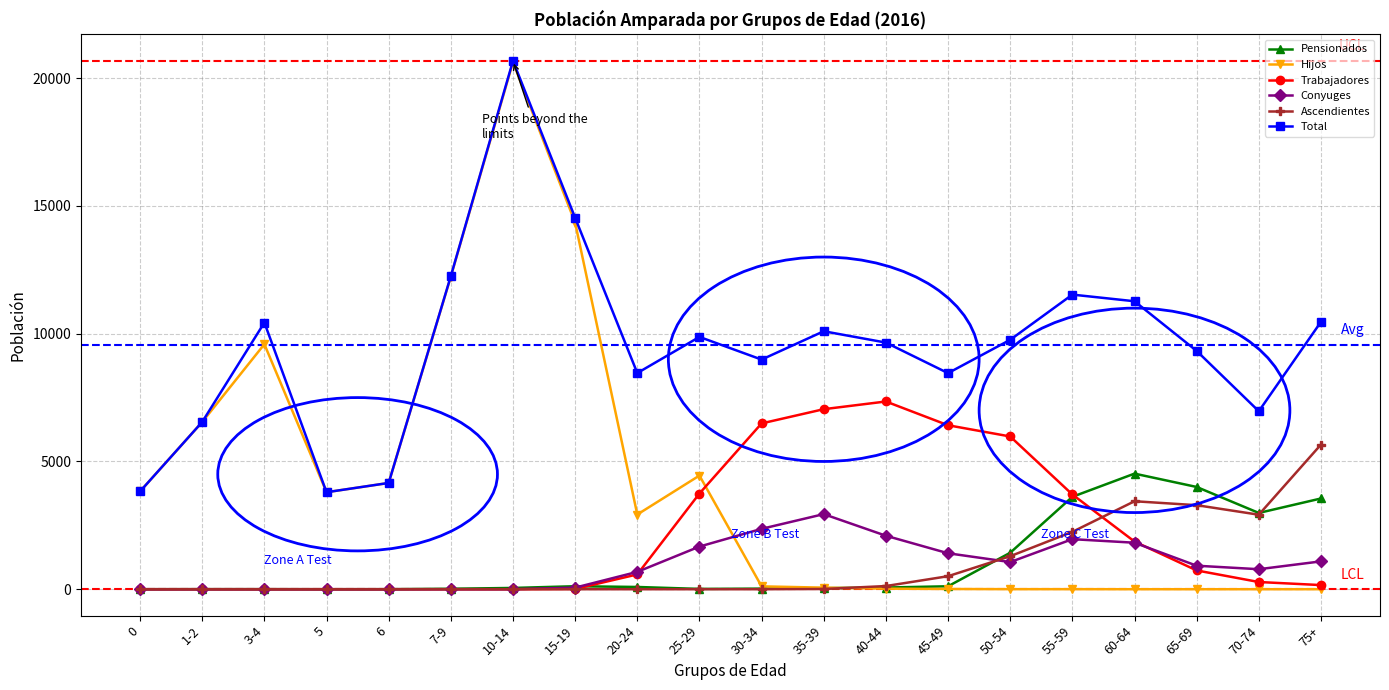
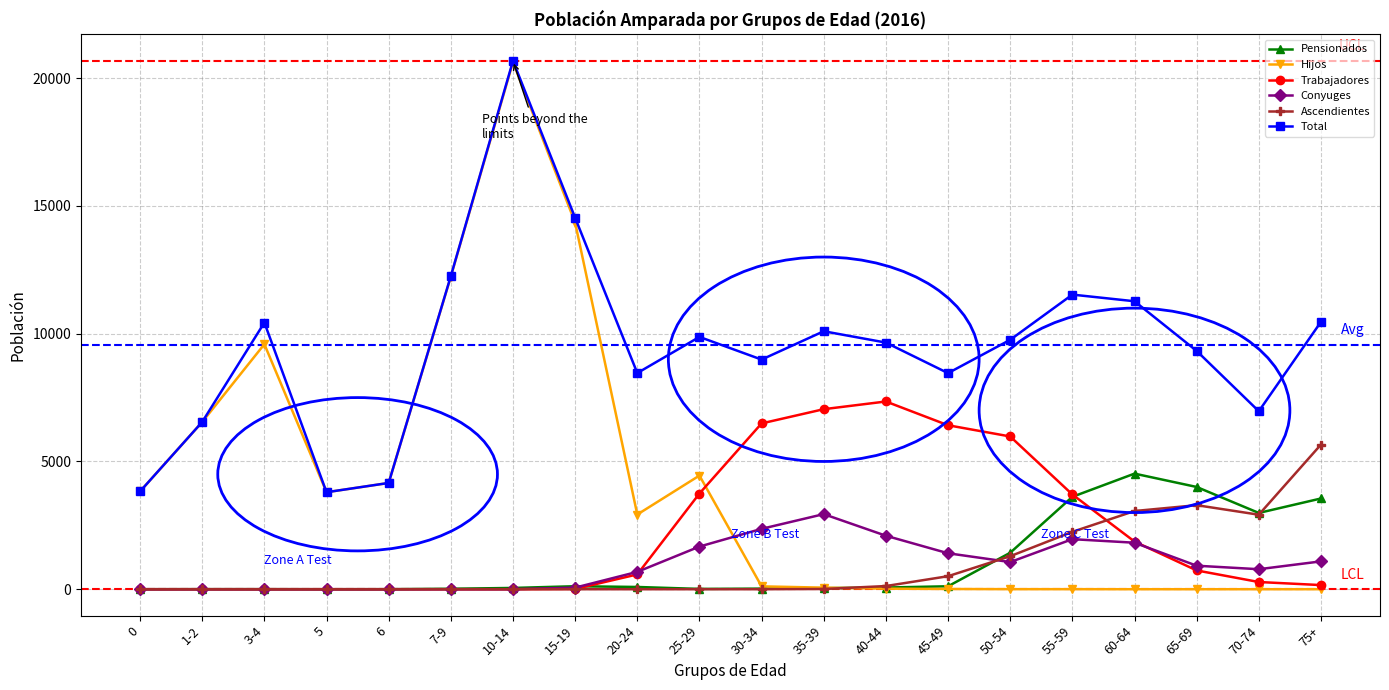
  {
    "Pensionados": {
      "45-49": 100,
      "50-54": 1400,
      "60-64": 4500,
      "65-69": 4000,
      "75+": 3600
    },
    "Hijos": {
      "3-4": 9600,
      "15-19": 14300,
      "20-24": 2900,
      "25-29": 4400,
      "45-49": 0,
      "50-54": 0,
      "55-59": 0,
      "60-64": 0,
      "65-69": 0,
      "70-74": 0,
      "75+": 0
    },
    "Trabajadores": {
      "25-29": 3700,
      "30-34": 6500,
      "35-39": 7000,
      "40-44": 7300,
      "45-49": 6400,
      "50-54": 6000,
      "65-69": 700,
      "70-74": 300,
      "75+": 200
    },
    "Conyuges": {
      "25-29": 1700,
      "30-34": 2400,
      "35-39": 2900,
      "40-44": 2100,
      "45-49": 1400,
      "50-54": 1100,
      "55-59": 2000,
      "65-69": 900,
      "70-74": 800,
      "75+": 1100
    },
    "Ascendientes": {
      "45-49": 500,
      "50-54": 1300,
      "55-59": 2200,
-     "60-64": 3400,
+     "60-64": 3100,
      "65-69": 3300,
      "75+": 5700
    },
    "Total": {
      "3-4": 10400,
      "15-19": 14500,
      "20-24": 8500,
      "25-29": 9900,
      "30-34": 9000,
      "35-39": 10100,
      "40-44": 9700,
      "45-49": 8500,
      "50-54": 9800,
      "55-59": 11500,
      "60-64": 11300,
      "65-69": 9300,
      "70-74": 7000,
      "75+": 10500
    }
  }
